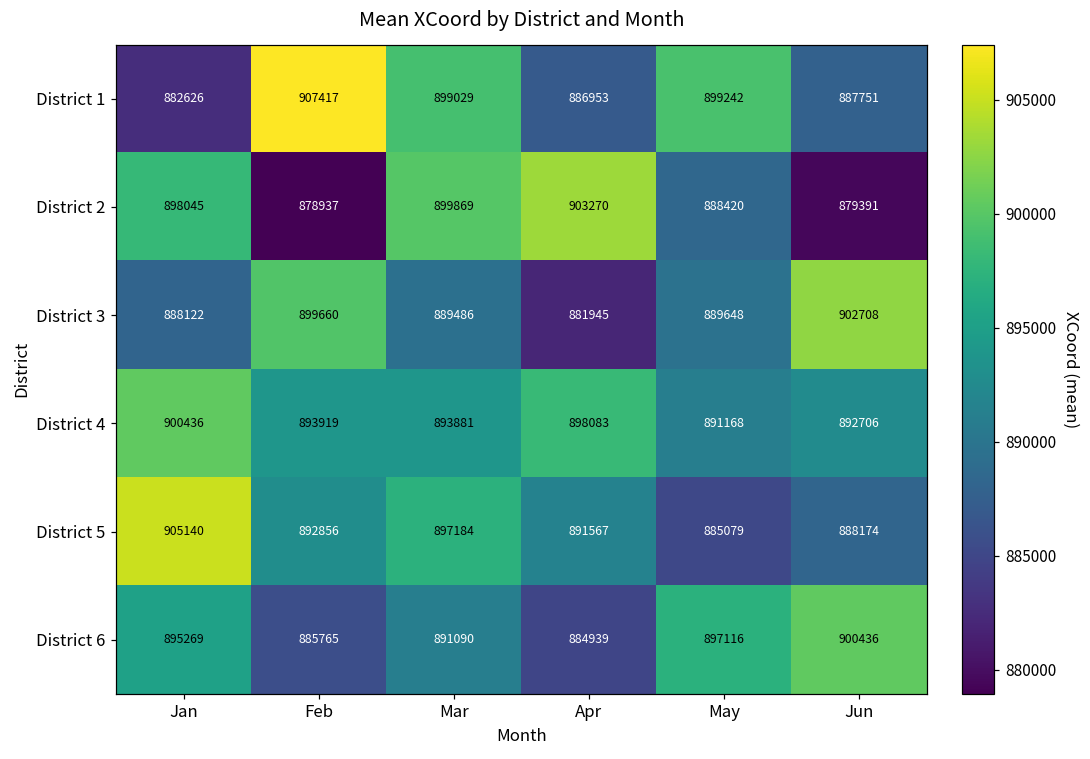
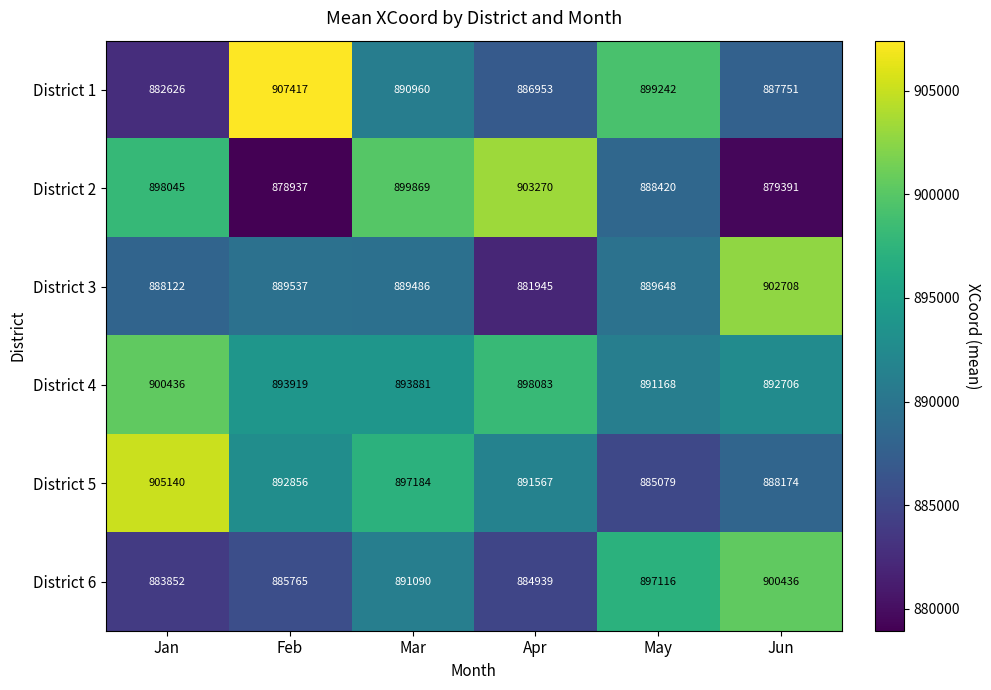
  {
    "District 1": {
      "Jan": 882626,
      "Feb": 907417,
-     "Mar": 899029,
+     "Mar": 890960,
      "Apr": 886953,
      "May": 899242,
      "Jun": 887751
    },
    "District 2": {
      "Jan": 898045,
      "Feb": 878937,
      "Mar": 899869,
      "Apr": 903270,
      "May": 888420,
      "Jun": 879391
    },
    "District 3": {
      "Jan": 888122,
-     "Feb": 899660,
+     "Feb": 889537,
      "Mar": 889486,
      "Apr": 881945,
      "May": 889648,
      "Jun": 902708
    },
    "District 4": {
      "Jan": 900436,
      "Feb": 893919,
      "Mar": 893881,
      "Apr": 898083,
      "May": 891168,
      "Jun": 892706
    },
    "District 5": {
      "Jan": 905140,
      "Feb": 892856,
      "Mar": 897184,
      "Apr": 891567,
      "May": 885079,
      "Jun": 888174
    },
    "District 6": {
-     "Jan": 895269,
+     "Jan": 883852,
      "Feb": 885765,
      "Mar": 891090,
      "Apr": 884939,
      "May": 897116,
      "Jun": 900436
    }
  }
